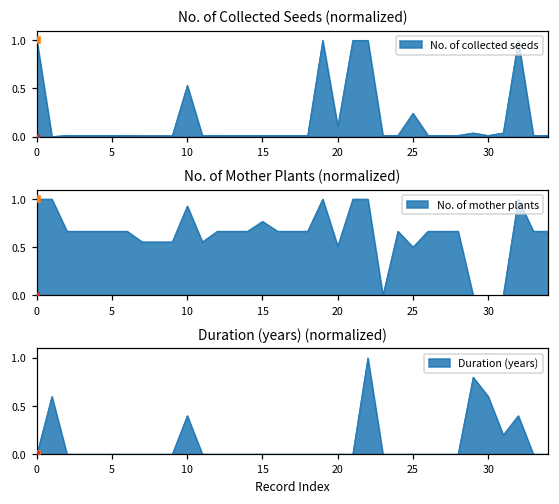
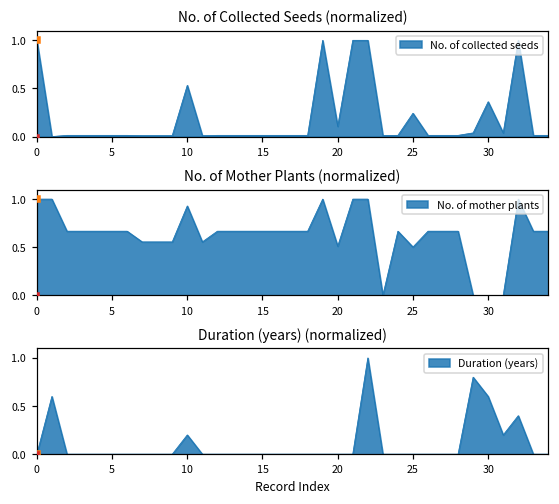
  {
    "No. of Collected Seeds (normalized)": {
      "No. of collected seeds": {
        "5": 0.0,
        "10": 0.5,
        "15": 0.0,
        "20": 0.1,
        "25": 0.2,
-       "30": 0.0
+       "30": 0.4
      }
    },
    "No. of Mother Plants (normalized)": {
      "No. of mother plants": {
        "5": 0.7,
        "10": 0.9,
-       "15": 0.8,
+       "15": 0.7,
        "20": 0.5,
        "25": 0.5,
        "30": 0.0
      }
    },
    "Duration (years) (normalized)": {
      "Duration (years)": {
        "5": 0.0,
-       "10": 0.4,
+       "10": 0.2,
        "15": 0.0,
        "20": 0.0,
        "25": 0.0,
        "30": 0.6
      }
    }
  }
